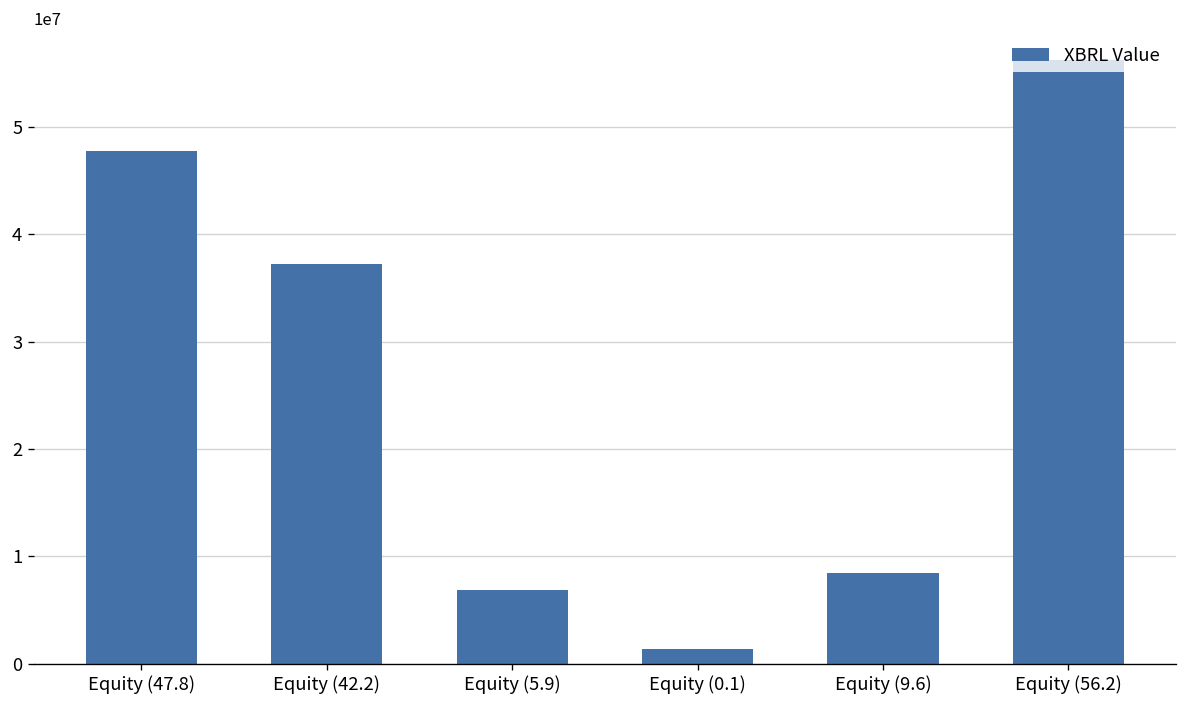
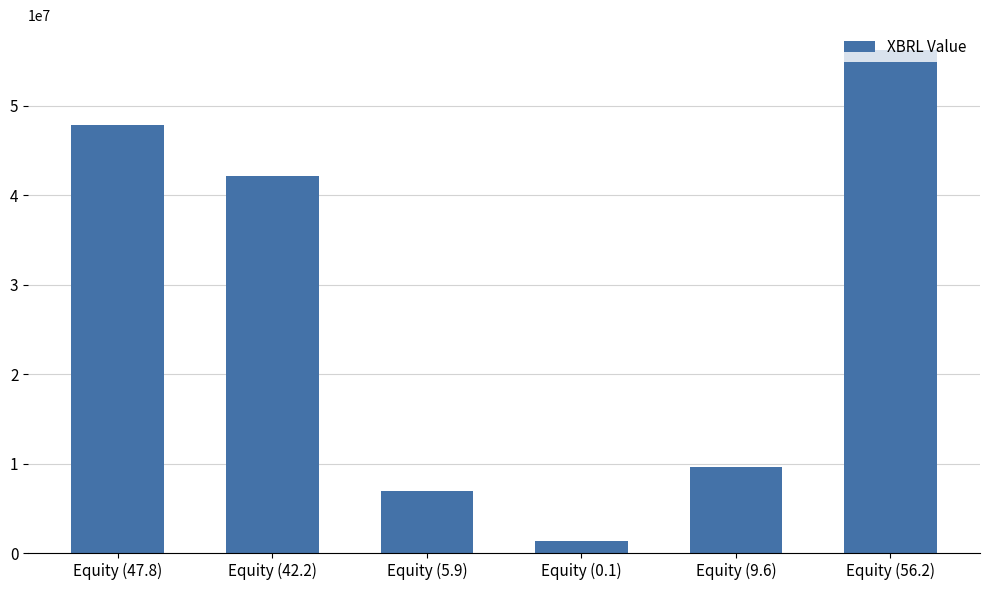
  {
    "Equity (47.8)": 48000000,
-   "Equity (42.2)": 37000000,
+   "Equity (42.2)": 42000000,
    "Equity (5.9)": 7000000,
    "Equity (0.1)": 1000000,
-   "Equity (9.6)": 8000000
+   "Equity (9.6)": 10000000
  }
